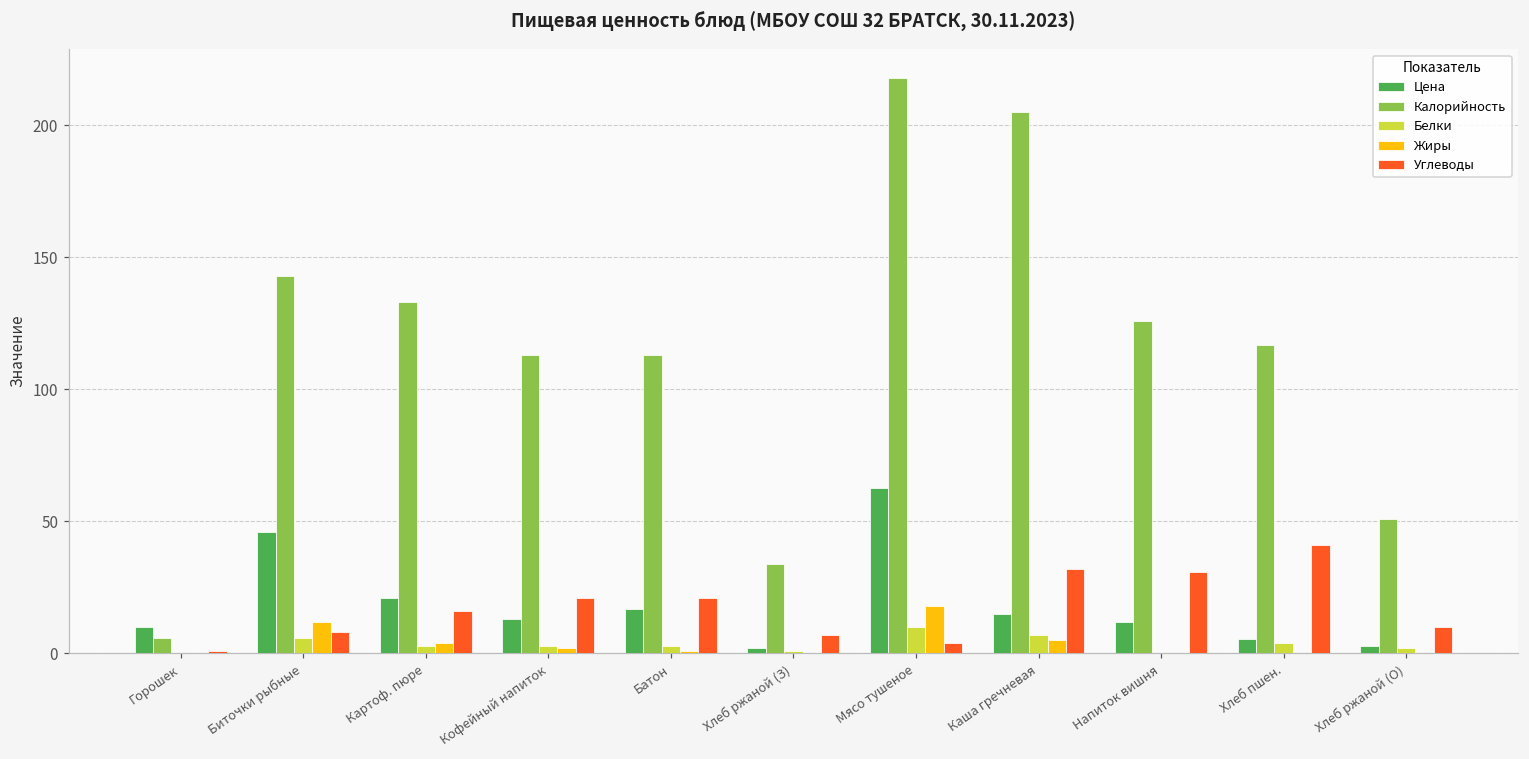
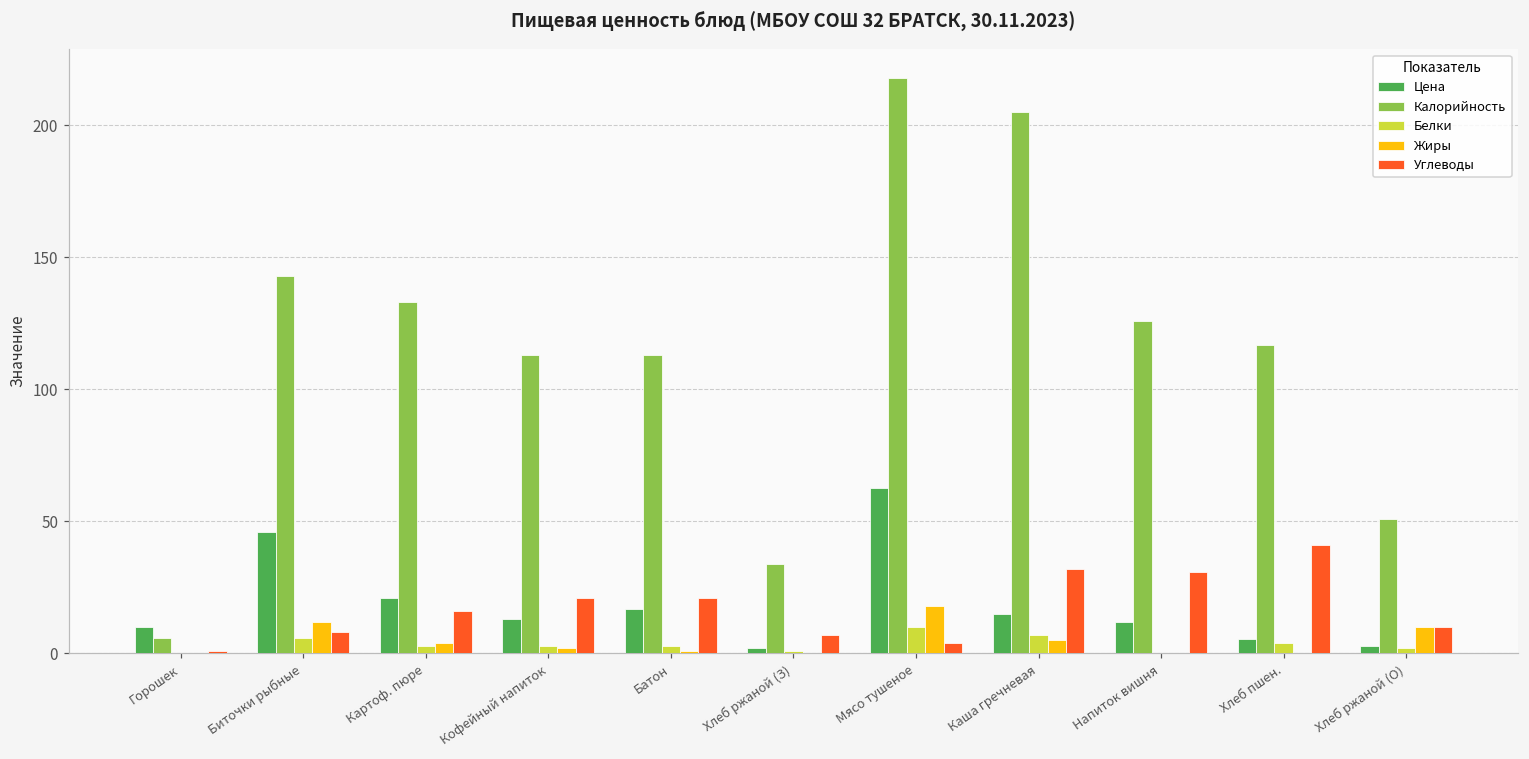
  {
    "Цена": {
      "Горошек": 10,
      "Биточки рыбные": 46,
      "Картоф. пюре": 21,
      "Кофейный напиток": 13,
      "Батон": 17,
      "Хлеб ржаной (З)": 2,
      "Мясо тушеное": 63,
      "Каша гречневая": 15,
      "Напиток вишня": 12,
      "Хлеб пшен.": 6,
      "Хлеб ржаной (О)": 3
    },
    "Калорийность": {
      "Горошек": 6,
      "Биточки рыбные": 143,
      "Картоф. пюре": 133,
      "Кофейный напиток": 113,
      "Батон": 113,
      "Хлеб ржаной (З)": 34,
      "Мясо тушеное": 218,
      "Каша гречневая": 205,
      "Напиток вишня": 126,
      "Хлеб пшен.": 117,
      "Хлеб ржаной (О)": 51
    },
    "Белки": {
      "Горошек": 0,
      "Биточки рыбные": 6,
      "Картоф. пюре": 3,
      "Кофейный напиток": 3,
      "Батон": 3,
      "Мясо тушеное": 10,
      "Каша гречневая": 7,
      "Напиток вишня": 0,
      "Хлеб пшен.": 4,
      "Хлеб ржаной (О)": 2
    },
    "Жиры": {
      "Горошек": 0,
      "Биточки рыбные": 12,
      "Картоф. пюре": 4,
      "Кофейный напиток": 2,
      "Хлеб ржаной (З)": 0,
      "Мясо тушеное": 18,
      "Каша гречневая": 5,
      "Напиток вишня": 0,
      "Хлеб пшен.": 0,
-     "Хлеб ржаной (О)": 0
+     "Хлеб ржаной (О)": 10
    },
    "Углеводы": {
      "Биточки рыбные": 8,
      "Картоф. пюре": 16,
      "Кофейный напиток": 21,
      "Батон": 21,
      "Хлеб ржаной (З)": 7,
      "Мясо тушеное": 4,
      "Каша гречневая": 32,
      "Напиток вишня": 31,
      "Хлеб пшен.": 41,
      "Хлеб ржаной (О)": 10
    }
  }
